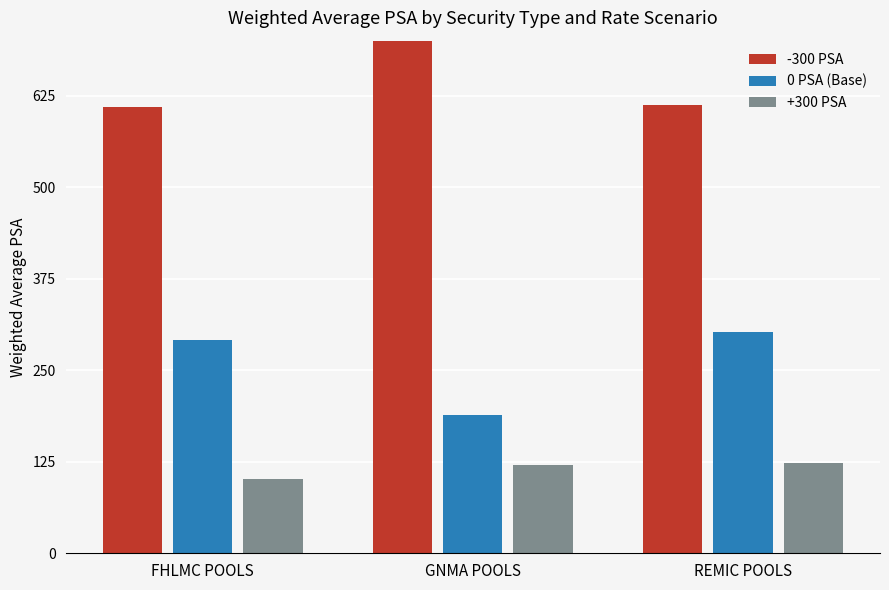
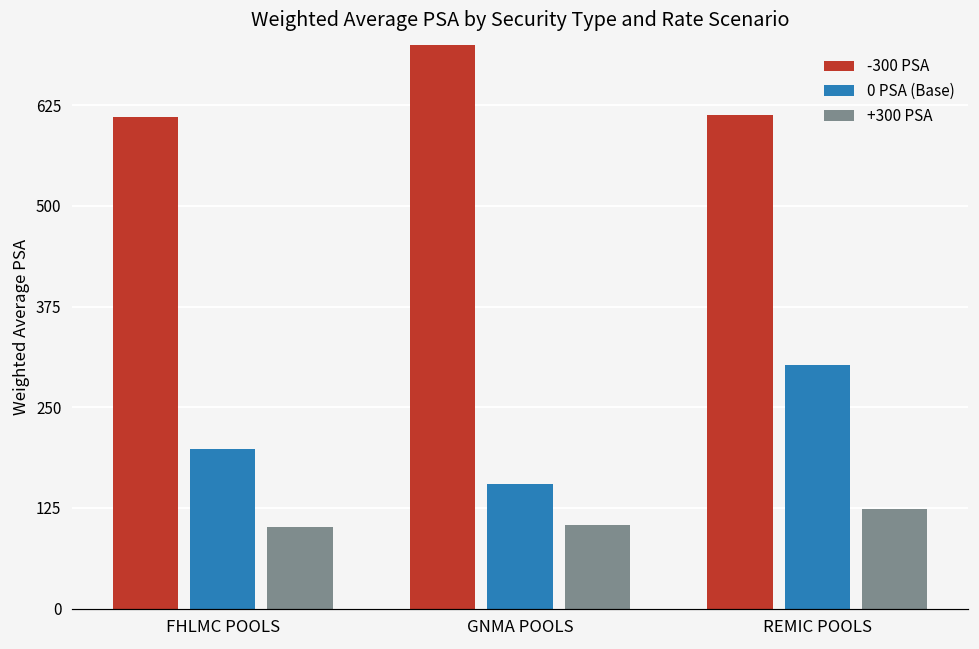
  {
    "-300 PSA": {
      "FHLMC POOLS": 610,
      "REMIC POOLS": 610
    },
    "0 PSA (Base)": {
-     "FHLMC POOLS": 290,
-     "GNMA POOLS": 190,
+     "FHLMC POOLS": 200,
+     "GNMA POOLS": 160,
      "REMIC POOLS": 300
    },
    "+300 PSA": {
      "FHLMC POOLS": 100,
-     "GNMA POOLS": 120,
+     "GNMA POOLS": 100,
      "REMIC POOLS": 120
    }
  }
